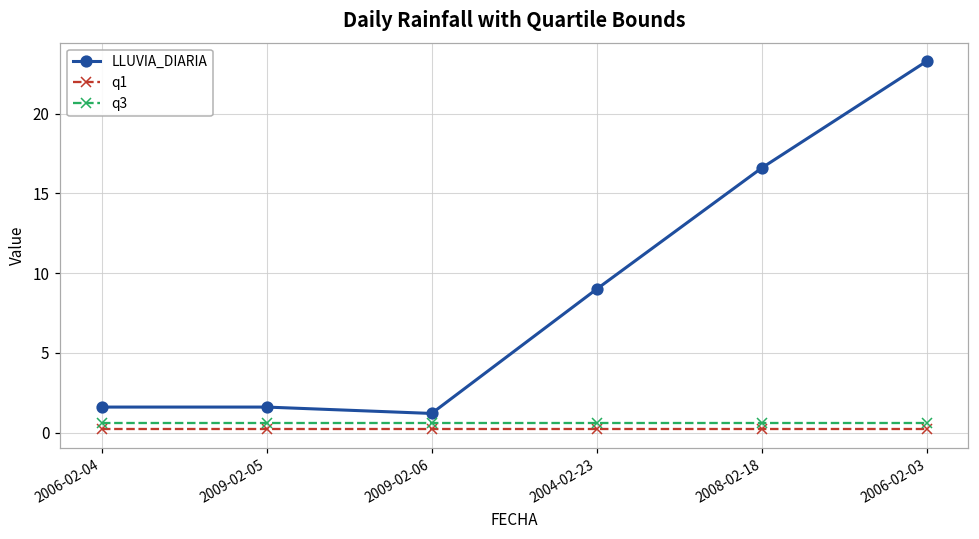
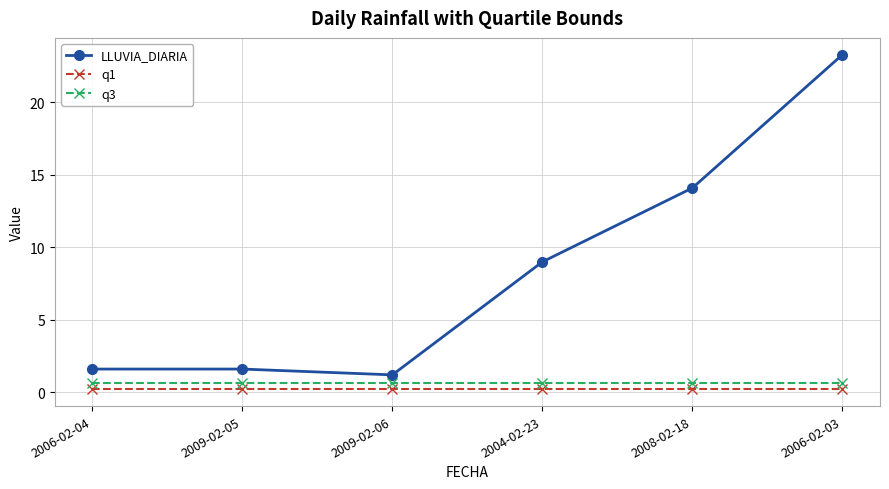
  {
    "LLUVIA_DIARIA": {
      "2006-02-04": 1.6,
      "2009-02-05": 1.6,
      "2009-02-06": 1.2,
      "2004-02-23": 9.0,
-     "2008-02-18": 16.6,
+     "2008-02-18": 14.1,
      "2006-02-03": 23.3
    },
    "q1": {
      "2006-02-04": 0.2,
      "2009-02-05": 0.2,
      "2009-02-06": 0.2,
      "2004-02-23": 0.2,
      "2008-02-18": 0.2,
      "2006-02-03": 0.2
    },
    "q3": {
      "2006-02-04": 0.6,
      "2009-02-05": 0.6,
      "2009-02-06": 0.6,
      "2004-02-23": 0.6,
      "2008-02-18": 0.6,
      "2006-02-03": 0.6
    }
  }
